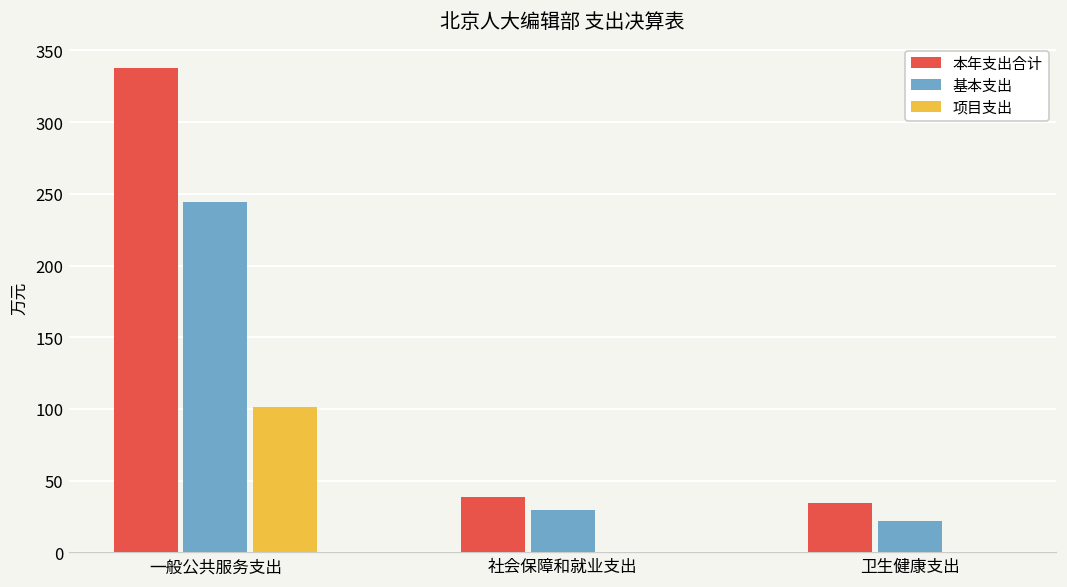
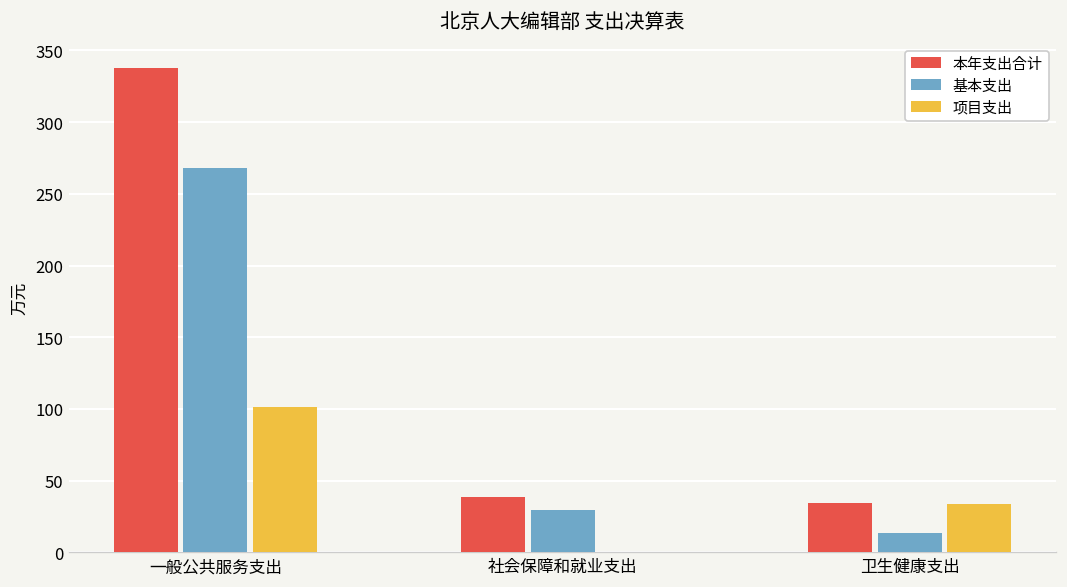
  {
    "本年支出合计": {
      "一般公共服务支出": 338,
      "社会保障和就业支出": 39,
      "卫生健康支出": 34
    },
    "基本支出": {
-     "一般公共服务支出": 245,
+     "一般公共服务支出": 268,
      "社会保障和就业支出": 30,
-     "卫生健康支出": 22
+     "卫生健康支出": 13
    },
    "项目支出": {
      "一般公共服务支出": 101,
      "社会保障和就业支出": 0,
-     "卫生健康支出": 0
+     "卫生健康支出": 34
    }
  }
